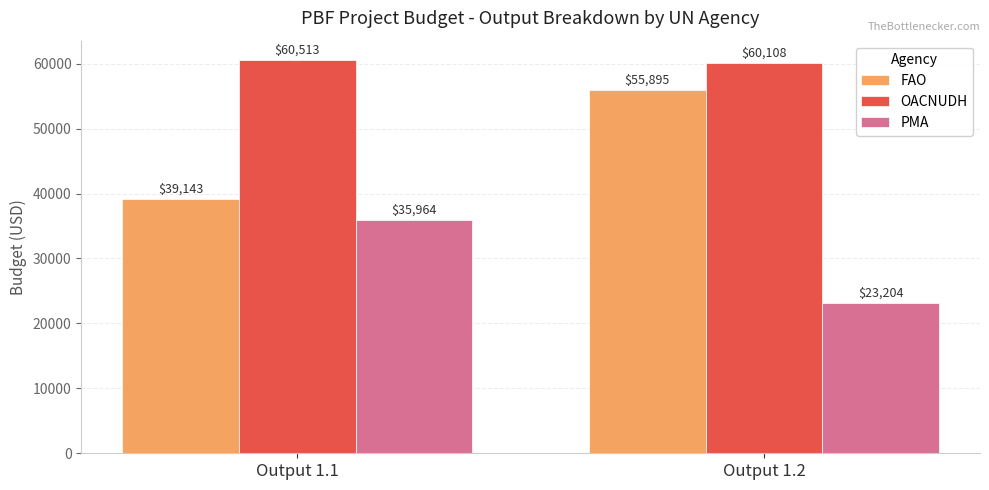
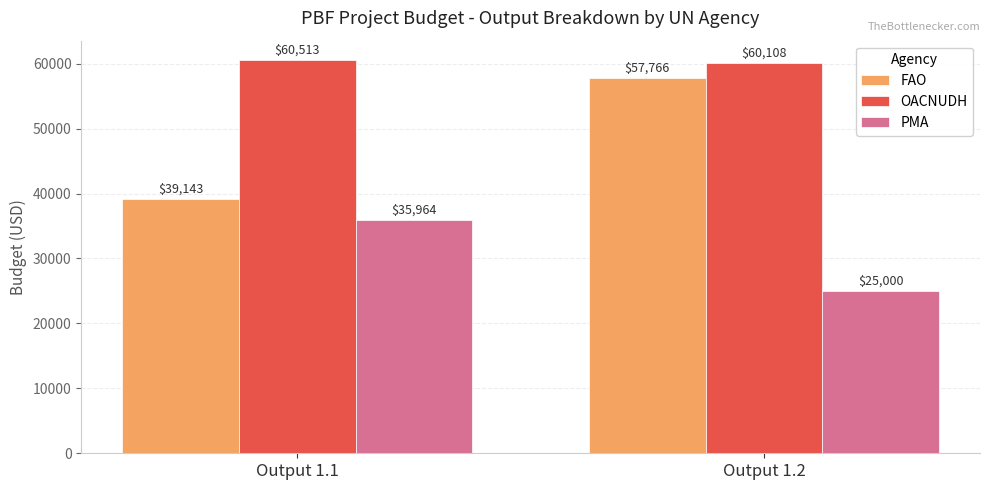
  {
    "FAO": {
      "Output 1.1": "$39,143",
-     "Output 1.2": "$55,895"
+     "Output 1.2": "$57,766"
    },
    "OACNUDH": {
      "Output 1.1": "$60,513",
      "Output 1.2": "$60,108"
    },
    "PMA": {
      "Output 1.1": "$35,964",
-     "Output 1.2": "$23,204"
+     "Output 1.2": "$25,000"
    }
  }
